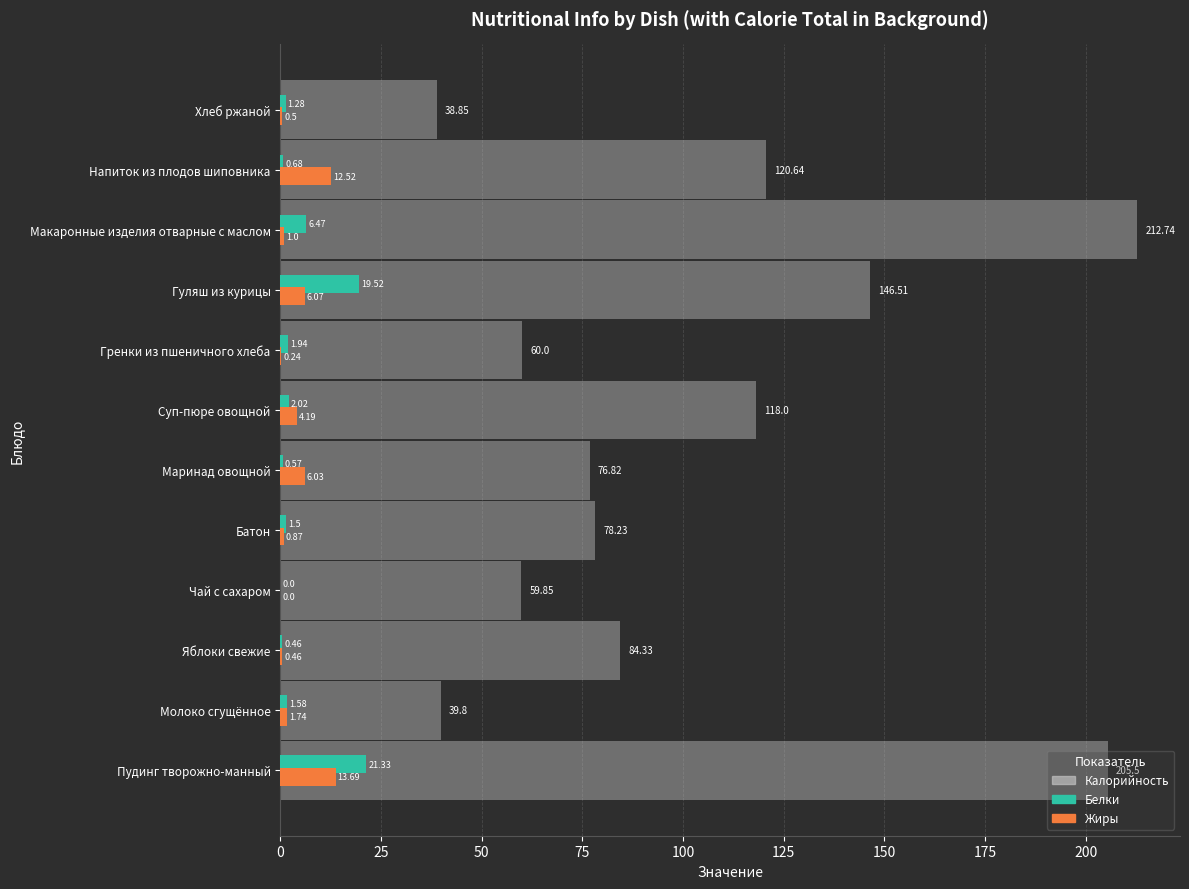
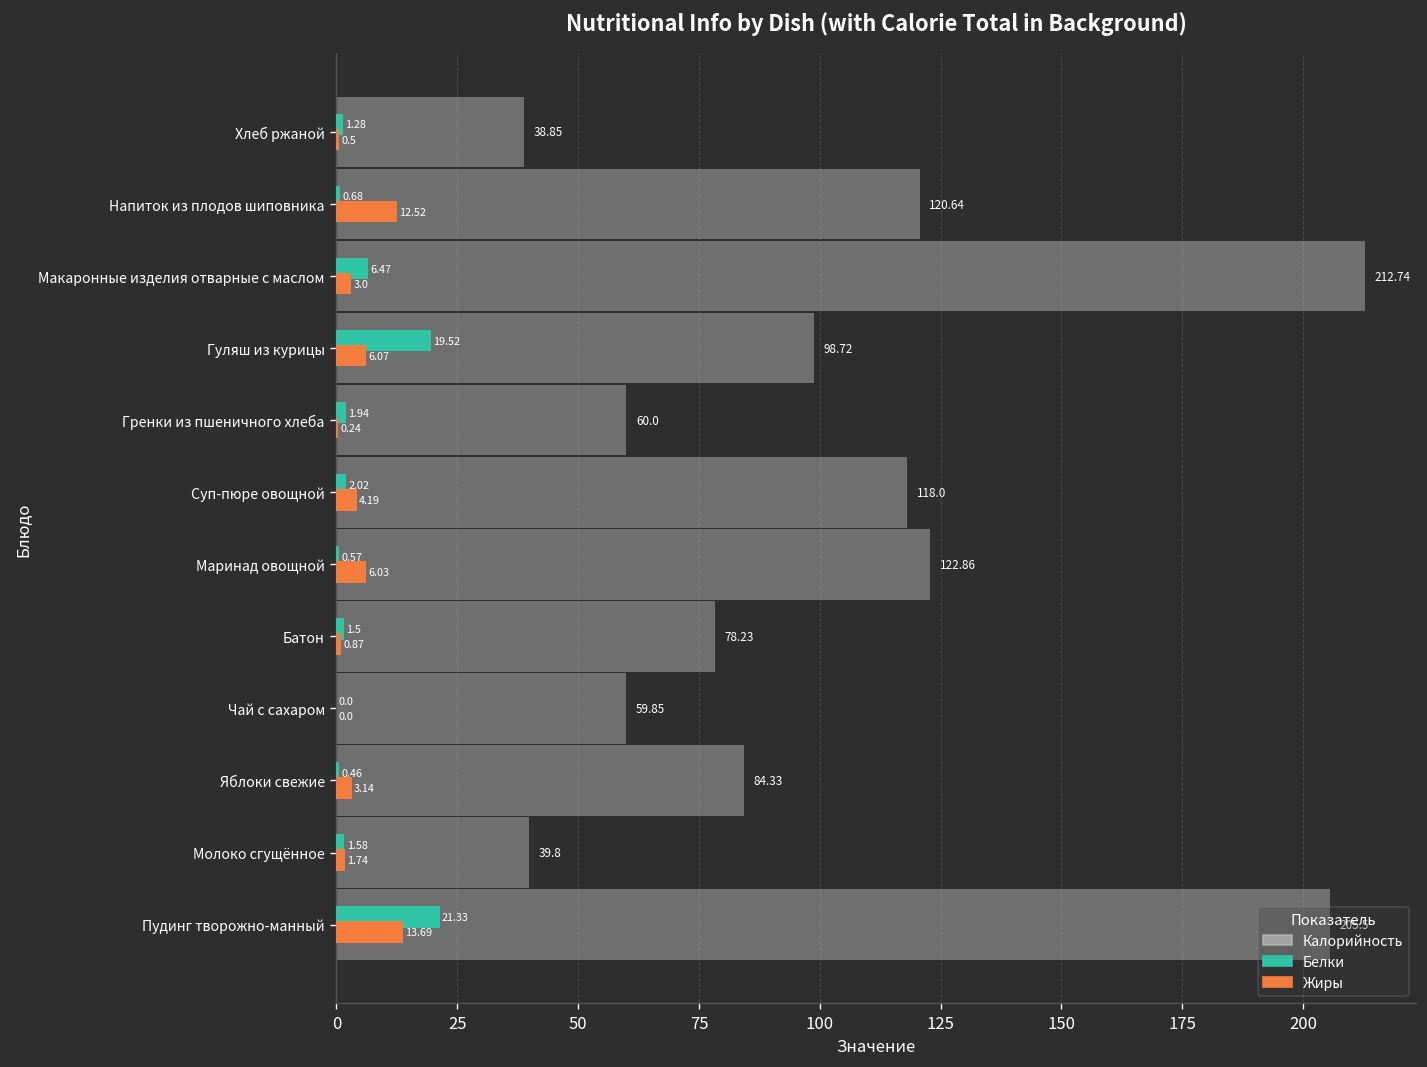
  {
    "Калорийность": {
      "Хлеб ржаной": 38.85,
      "Напиток из плодов шиповника": 120.64,
      "Макаронные изделия отварные с маслом": 212.74,
-     "Гуляш из курицы": 146.51,
+     "Гуляш из курицы": 98.72,
      "Гренки из пшеничного хлеба": 60.0,
      "Суп-пюре овощной": 118.0,
-     "Маринад овощной": 76.82,
+     "Маринад овощной": 122.86,
      "Батон": 78.23,
      "Чай с сахаром": 59.85,
      "Яблоки свежие": 84.33,
      "Молоко сгущённое": 39.8
    },
    "Белки": {
      "Чай с сахаром": 0.0,
      "Яблоки свежие": 0.46
    },
    "Жиры": {
-     "Макаронные изделия отварные с маслом": 1.0,
+     "Макаронные изделия отварные с маслом": 3.0,
      "Гренки из пшеничного хлеба": 0.24,
      "Чай с сахаром": 0.0,
-     "Яблоки свежие": 0.46
+     "Яблоки свежие": 3.14
    }
  }
